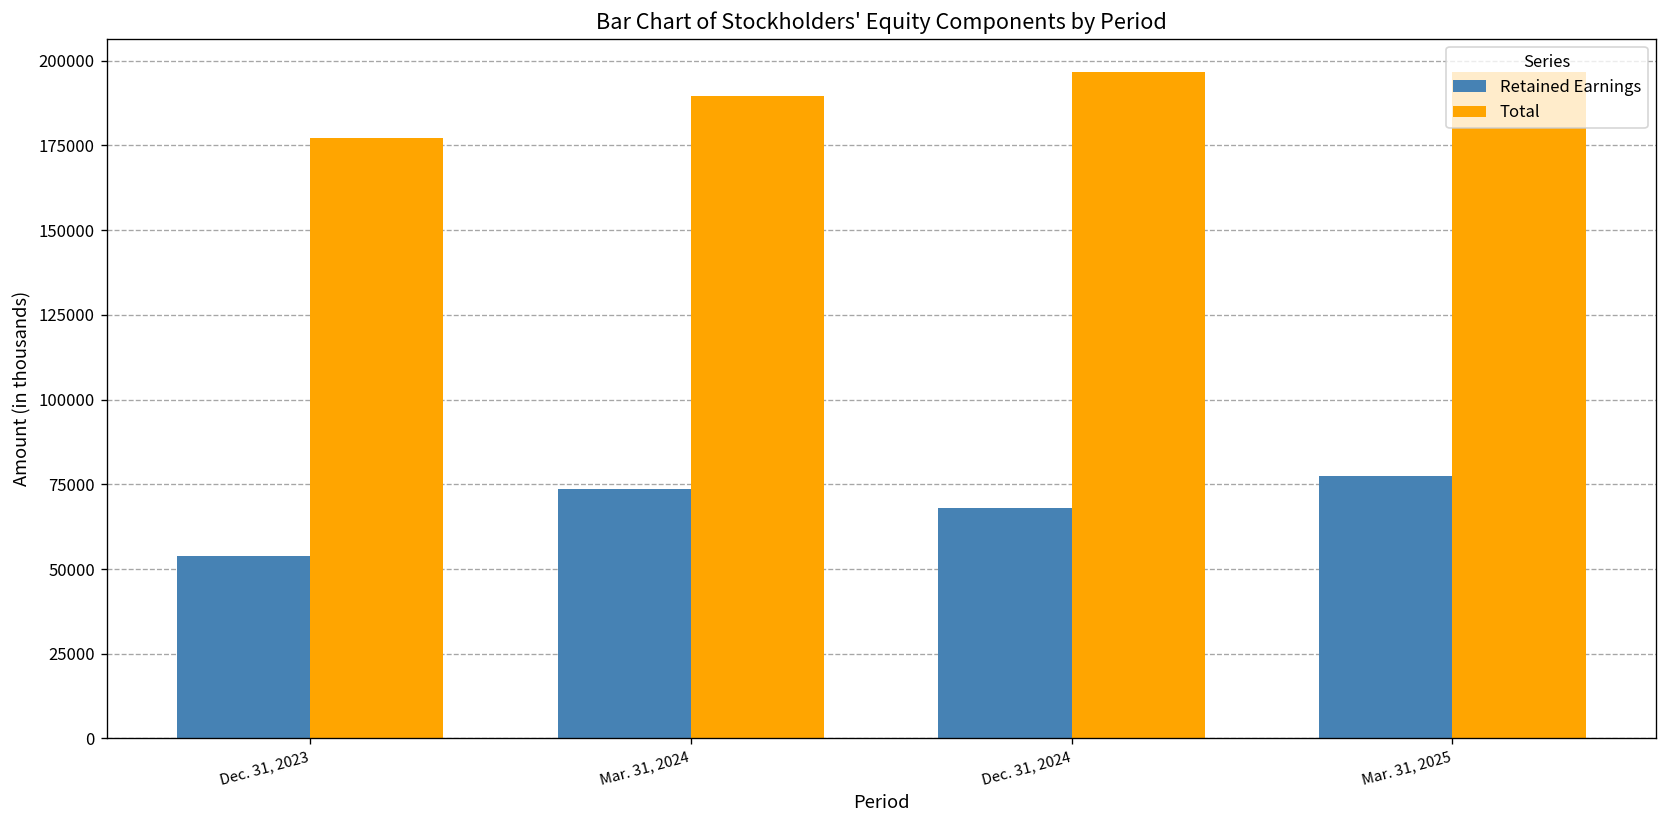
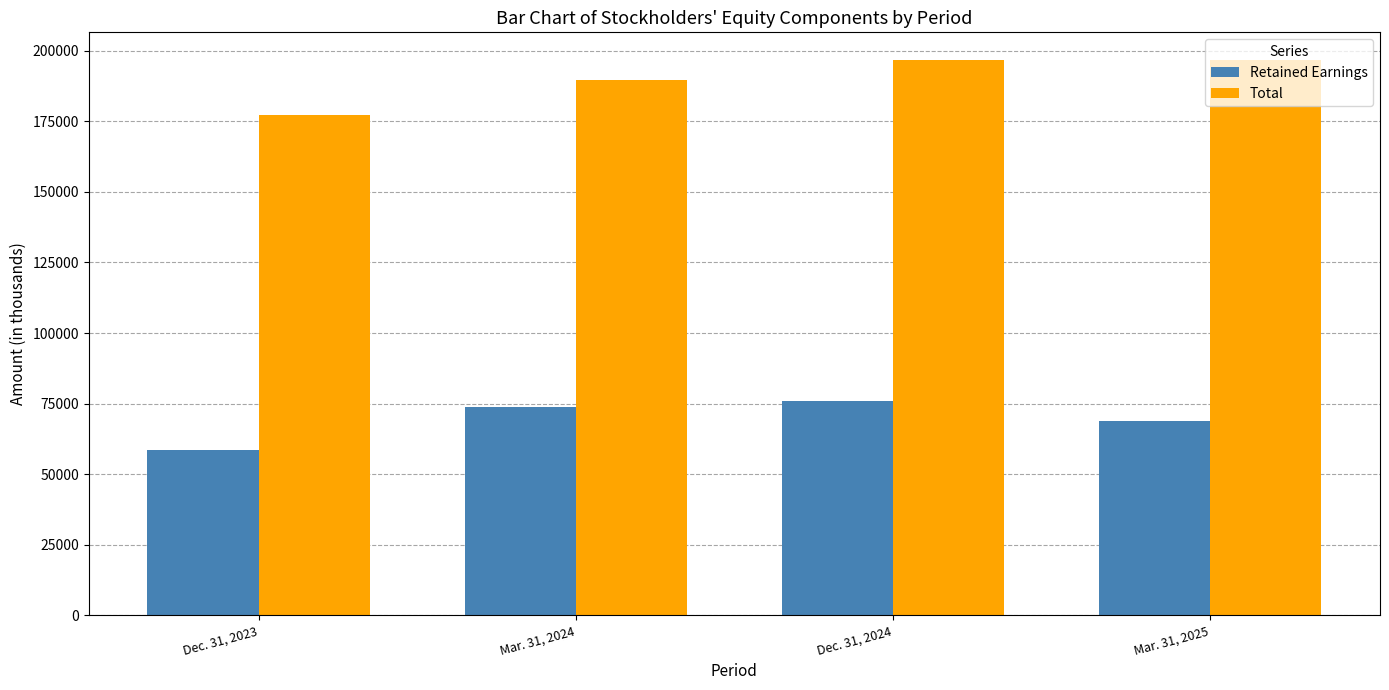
  {
    "Retained Earnings": {
-     "Dec. 31, 2023": 54000,
+     "Dec. 31, 2023": 59000,
      "Mar. 31, 2024": 74000,
-     "Dec. 31, 2024": 68000,
-     "Mar. 31, 2025": 77000
+     "Dec. 31, 2024": 76000,
+     "Mar. 31, 2025": 69000
    },
    "Total": {
      "Dec. 31, 2023": 177000,
      "Mar. 31, 2024": 190000,
      "Dec. 31, 2024": 197000
    }
  }
